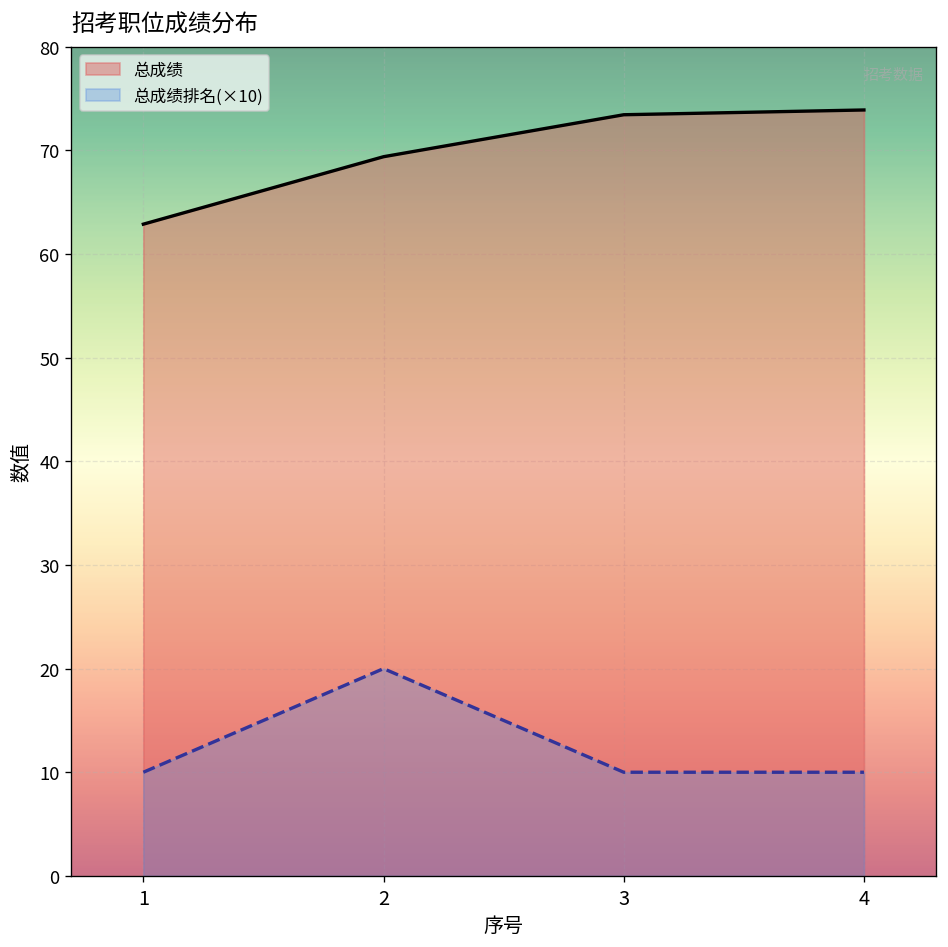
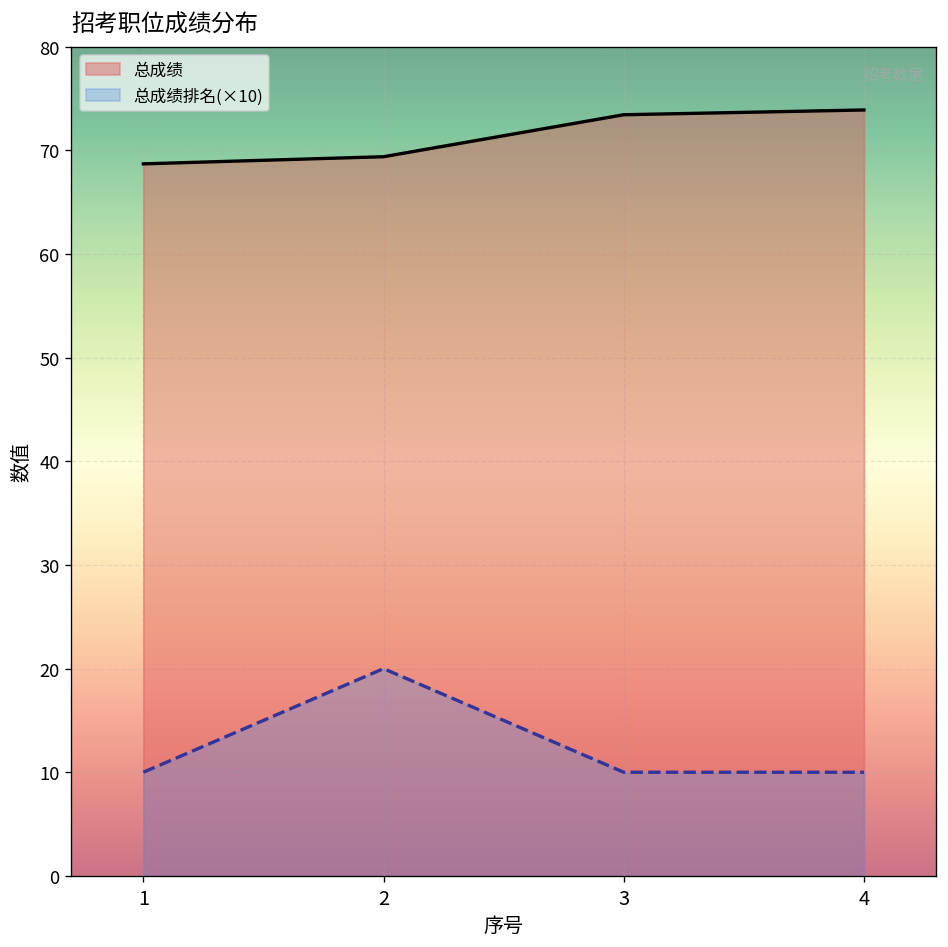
  {
    "总成绩": {
-     "1": 63,
+     "1": 69,
      "2": 69,
      "3": 73,
      "4": 74
    },
    "总成绩排名(×10)": {
      "1": 10,
      "2": 20,
      "3": 10,
      "4": 10
    }
  }
